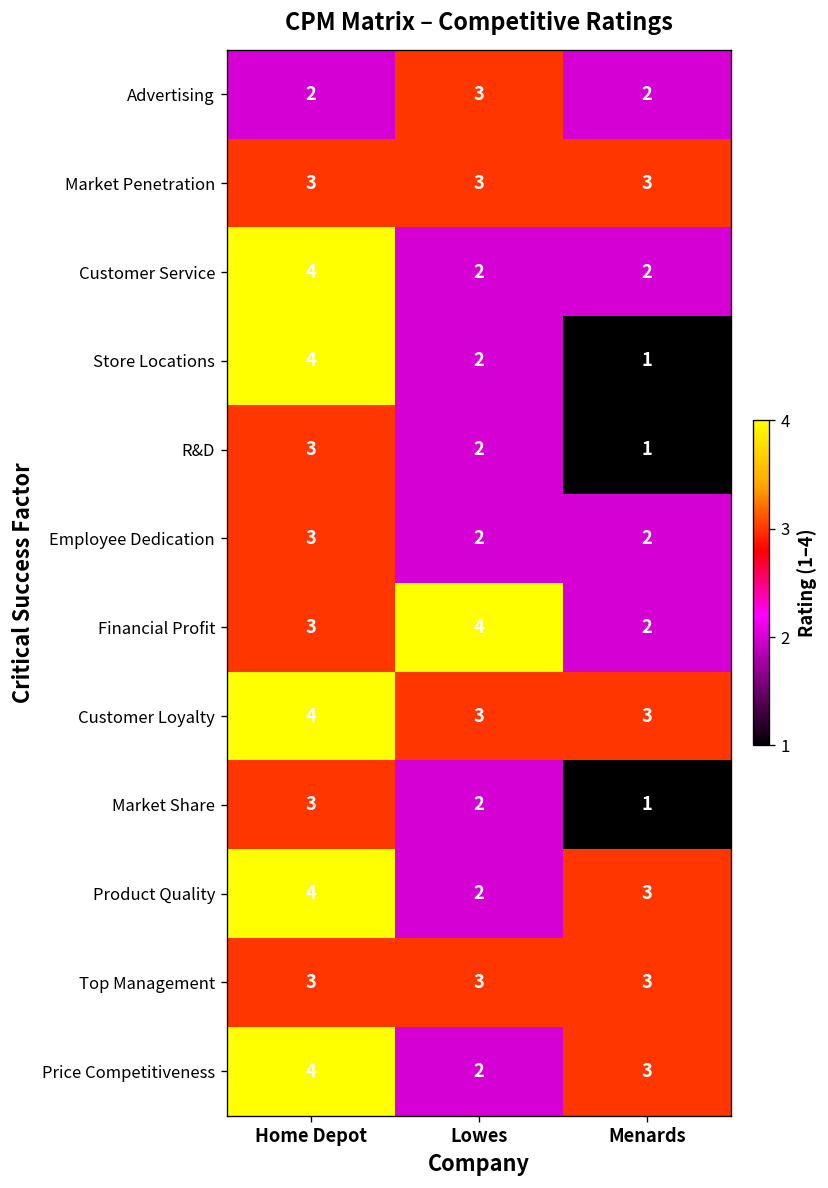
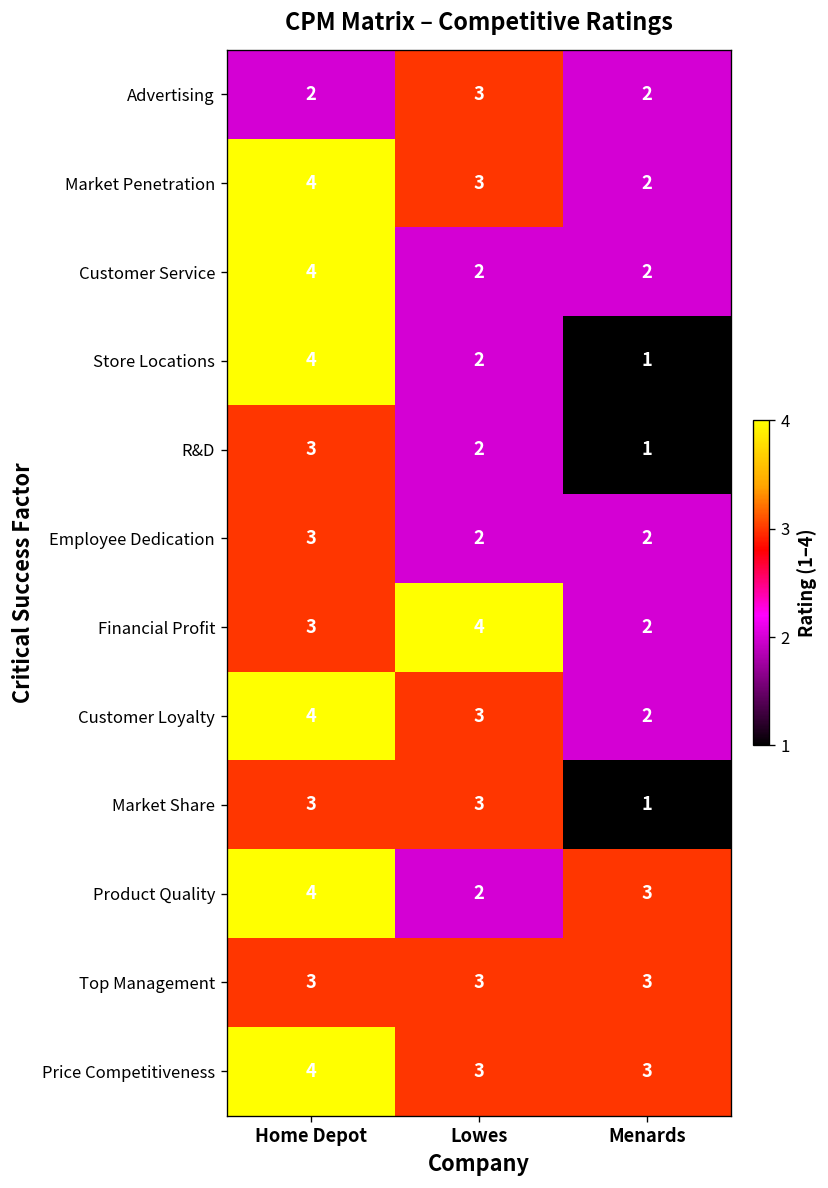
  {
    "Advertising": {
      "Home Depot": 2,
      "Lowes": 3,
      "Menards": 2
    },
    "Market Penetration": {
-     "Home Depot": 3,
+     "Home Depot": 4,
      "Lowes": 3,
-     "Menards": 3
+     "Menards": 2
    },
    "Customer Service": {
      "Home Depot": 4,
      "Lowes": 2,
      "Menards": 2
    },
    "Store Locations": {
      "Home Depot": 4,
      "Lowes": 2,
      "Menards": 1
    },
    "R&D": {
      "Home Depot": 3,
      "Lowes": 2,
      "Menards": 1
    },
    "Employee Dedication": {
      "Home Depot": 3,
      "Lowes": 2,
      "Menards": 2
    },
    "Financial Profit": {
      "Home Depot": 3,
      "Lowes": 4,
      "Menards": 2
    },
    "Customer Loyalty": {
      "Home Depot": 4,
      "Lowes": 3,
-     "Menards": 3
+     "Menards": 2
    },
    "Market Share": {
      "Home Depot": 3,
-     "Lowes": 2,
+     "Lowes": 3,
      "Menards": 1
    },
    "Product Quality": {
      "Home Depot": 4,
      "Lowes": 2,
      "Menards": 3
    },
    "Top Management": {
      "Home Depot": 3,
      "Lowes": 3,
      "Menards": 3
    },
    "Price Competitiveness": {
      "Home Depot": 4,
-     "Lowes": 2,
+     "Lowes": 3,
      "Menards": 3
    }
  }
